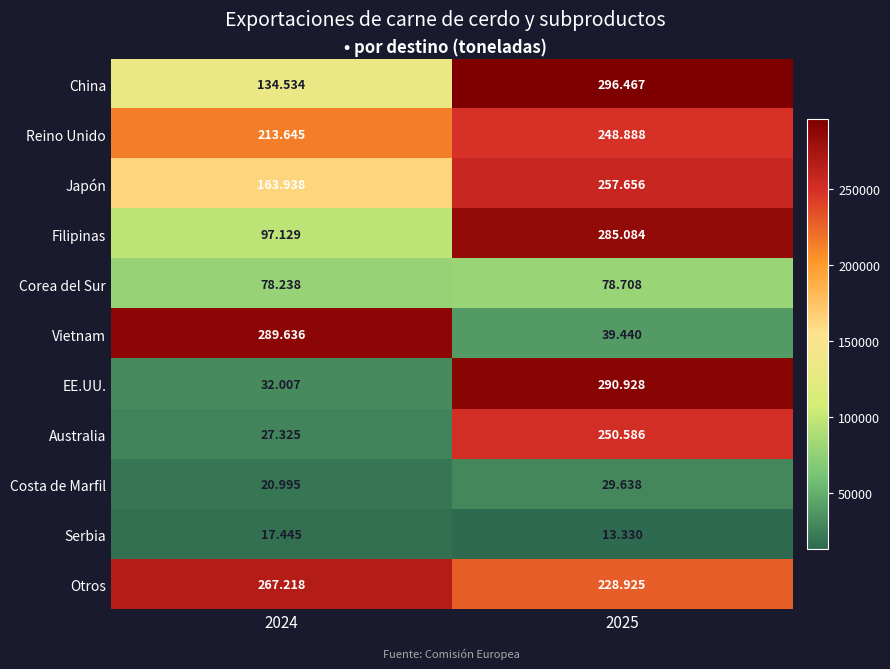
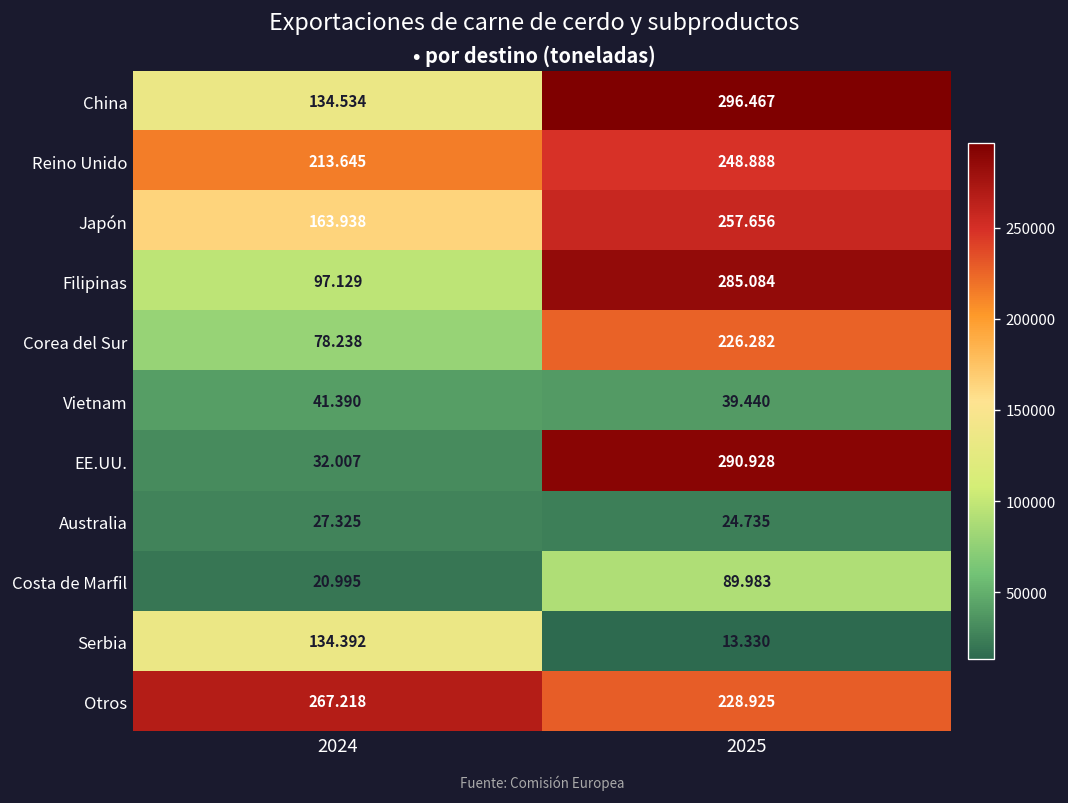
  {
    "China": {
      "2024": 134.534,
      "2025": 296.467
    },
    "Reino Unido": {
      "2024": 213.645,
      "2025": 248.888
    },
    "Japón": {
      "2024": 163.938,
      "2025": 257.656
    },
    "Filipinas": {
      "2024": 97.129,
      "2025": 285.084
    },
    "Corea del Sur": {
      "2024": 78.238,
-     "2025": 78.708
+     "2025": 226.282
    },
    "Vietnam": {
-     "2024": 289.636,
+     "2024": 41.390,
      "2025": 39.440
    },
    "EE.UU.": {
      "2024": 32.007,
      "2025": 290.928
    },
    "Australia": {
      "2024": 27.325,
-     "2025": 250.586
+     "2025": 24.735
    },
    "Costa de Marfil": {
      "2024": 20.995,
-     "2025": 29.638
+     "2025": 89.983
    },
    "Serbia": {
-     "2024": 17.445,
+     "2024": 134.392,
      "2025": 13.330
    },
    "Otros": {
      "2024": 267.218,
      "2025": 228.925
    }
  }
